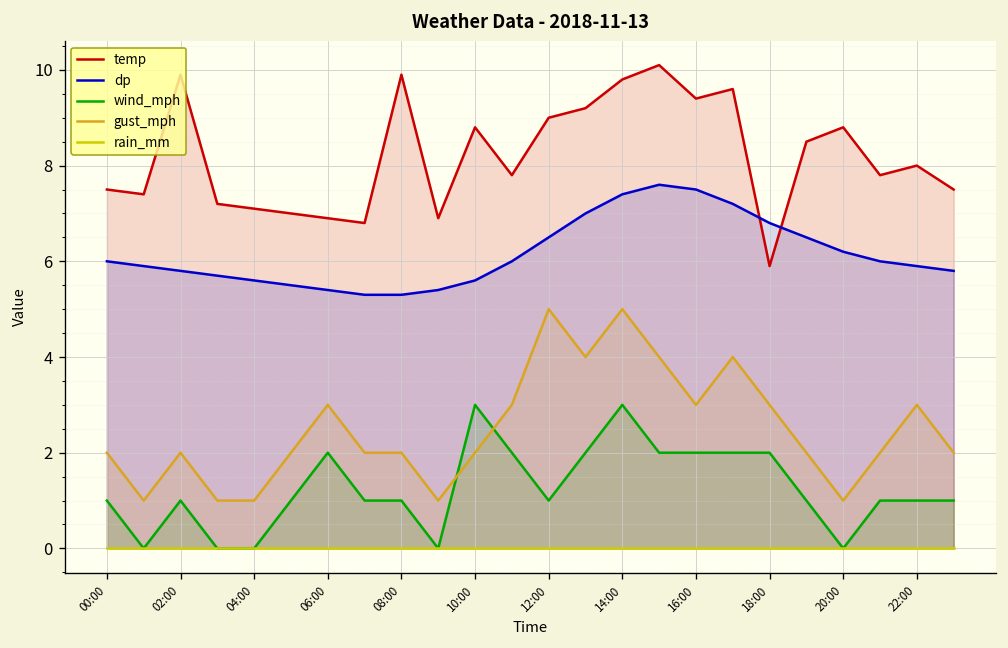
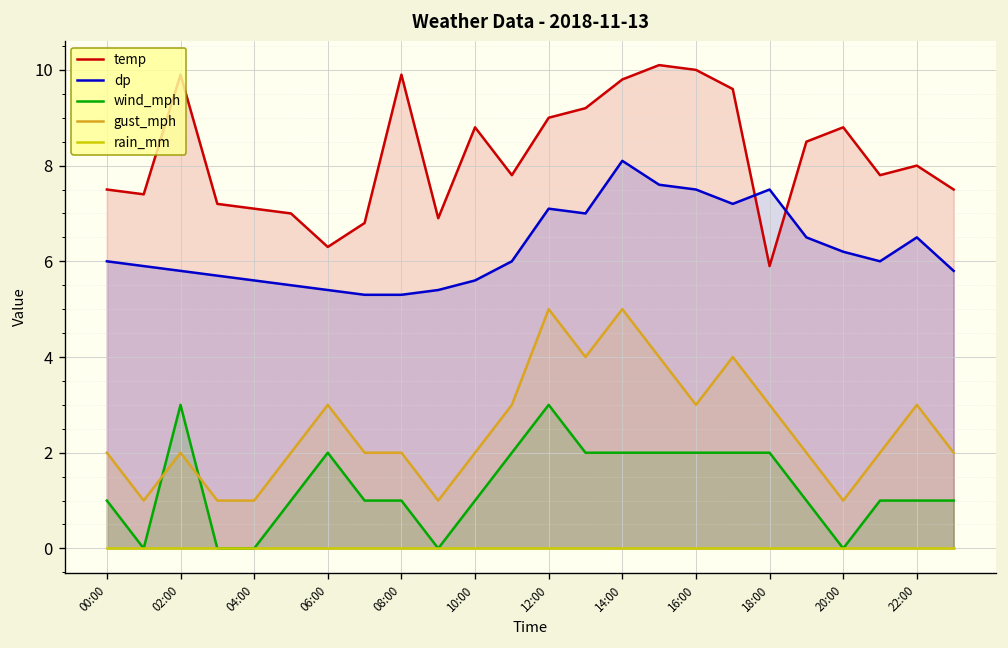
  {
    "temp": {
      "00:00": 7.5,
      "04:00": 7.1,
-     "06:00": 6.9,
+     "06:00": 6.3,
      "08:00": 9.9,
      "10:00": 8.8,
      "12:00": 9.0,
      "14:00": 9.8,
-     "16:00": 9.4,
+     "16:00": 10.0,
      "18:00": 5.9,
      "20:00": 8.8,
      "22:00": 8.0
    },
    "dp": {
      "00:00": 6.0,
      "02:00": 5.8,
      "04:00": 5.6,
      "06:00": 5.4,
      "08:00": 5.3,
      "10:00": 5.6,
-     "12:00": 6.5,
-     "14:00": 7.4,
+     "12:00": 7.1,
+     "14:00": 8.1,
      "16:00": 7.5,
-     "18:00": 6.8,
+     "18:00": 7.5,
      "20:00": 6.2,
-     "22:00": 5.9
+     "22:00": 6.5
    },
    "wind_mph": {
      "00:00": 1,
-     "02:00": 1,
+     "02:00": 3,
      "06:00": 2,
      "08:00": 1,
-     "10:00": 3,
-     "12:00": 1,
-     "14:00": 3,
+     "10:00": 1,
+     "12:00": 3,
+     "14:00": 2,
      "16:00": 2,
      "18:00": 2,
      "22:00": 1
    }
  }
